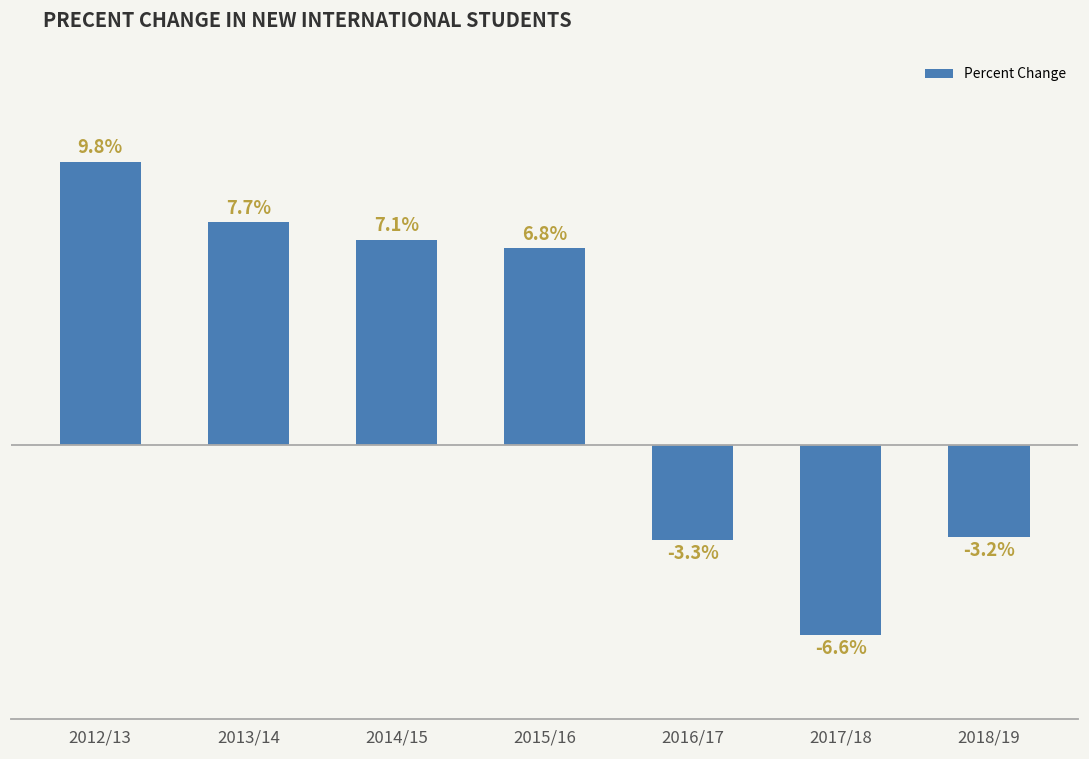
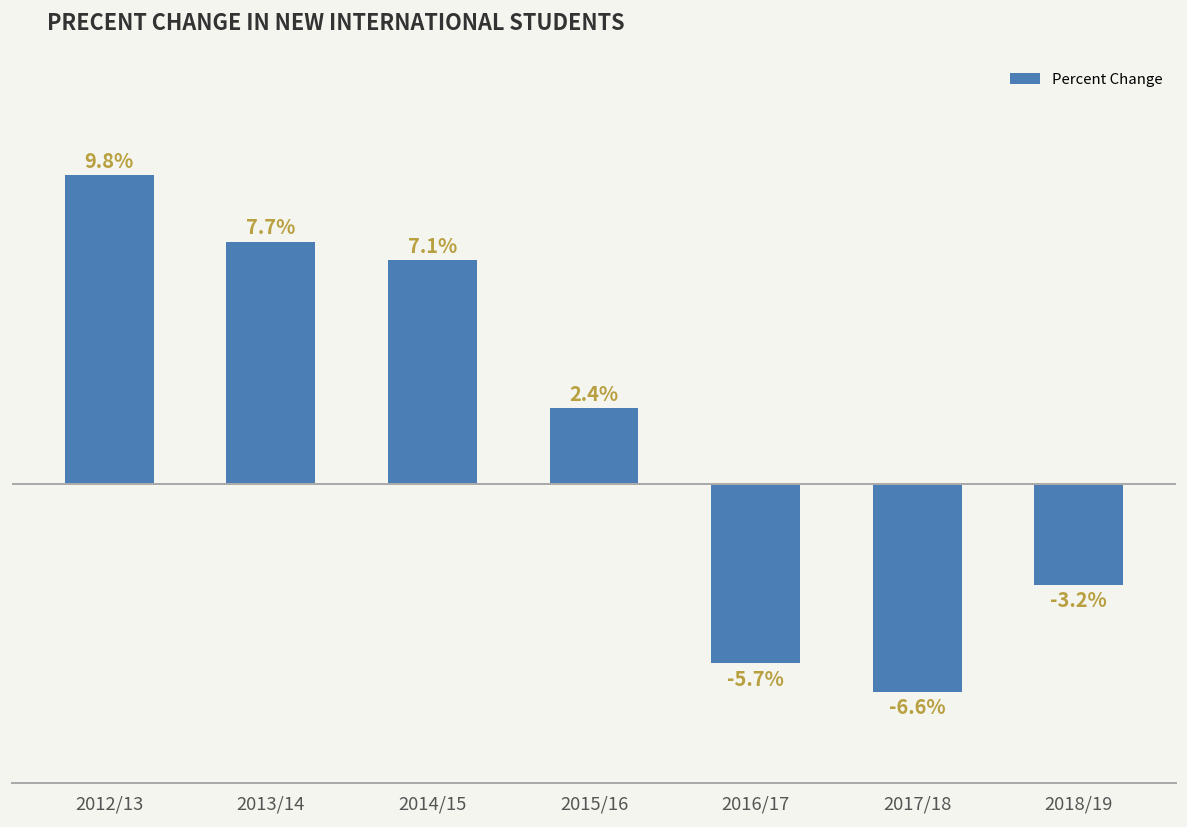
  {
    "2012/13": "9.8%",
    "2013/14": "7.7%",
    "2014/15": "7.1%",
-   "2015/16": "6.8%",
-   "2016/17": "-3.3%",
+   "2015/16": "2.4%",
+   "2016/17": "-5.7%",
    "2017/18": "-6.6%",
    "2018/19": "-3.2%"
  }
